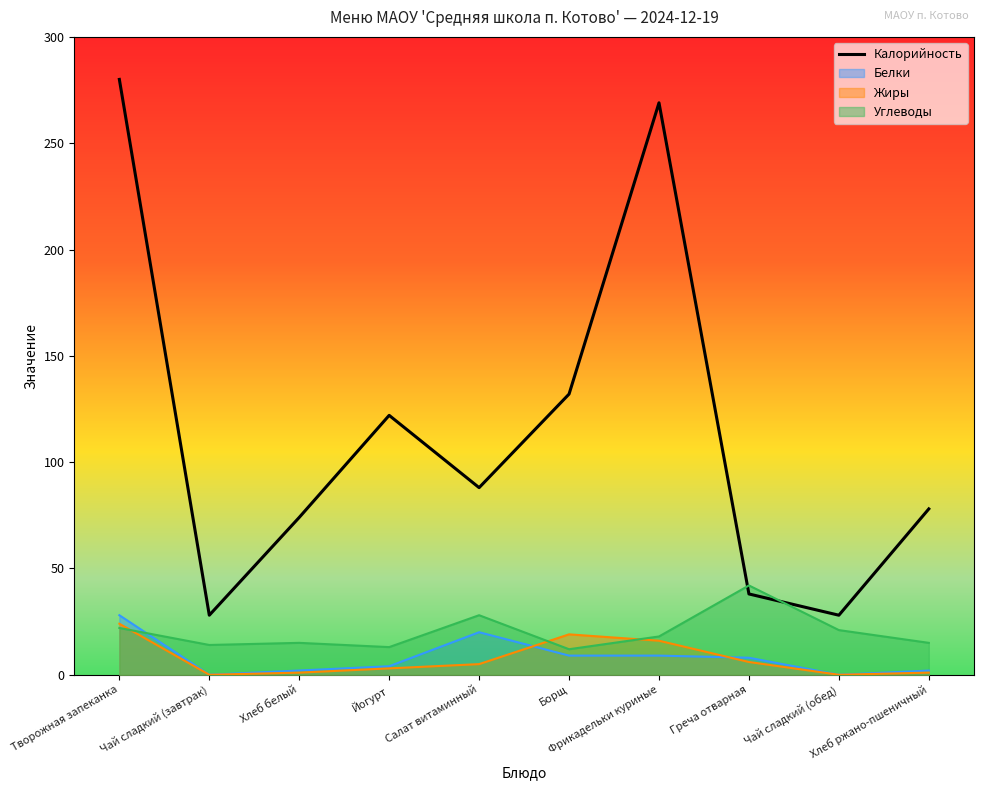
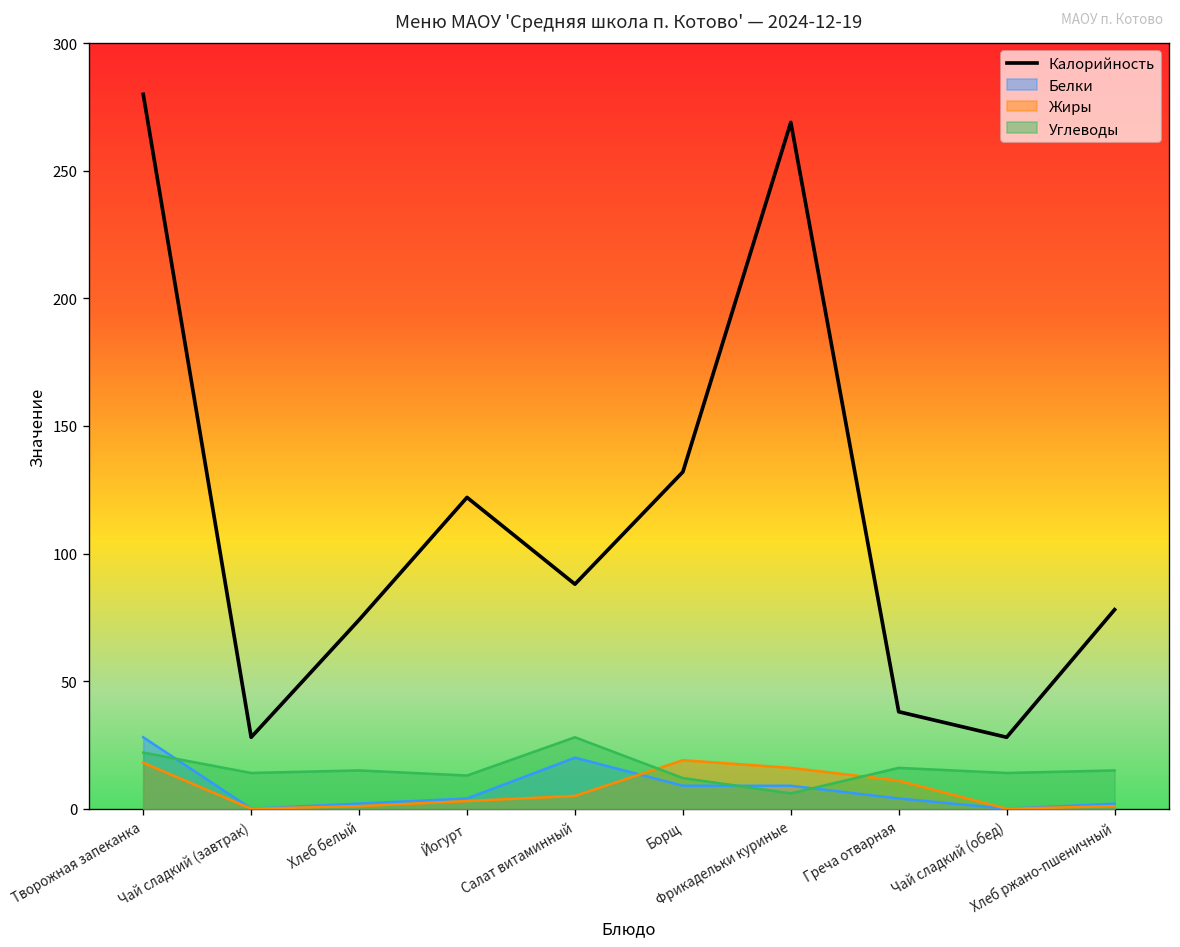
  {
    "Калорийность": {
      "Творожная запеканка": 280,
      "Чай сладкий (завтрак)": 28,
      "Хлеб белый": 74,
      "Йогурт": 122,
      "Салат витаминный": 88,
      "Борщ": 132,
      "Фрикадельки куриные": 269,
      "Греча отварная": 38,
      "Чай сладкий (обед)": 28,
      "Хлеб ржано-пшеничный": 78
    },
    "Белки": {
      "Творожная запеканка": 28,
      "Салат витаминный": 20,
      "Борщ": 9,
      "Фрикадельки куриные": 9,
-     "Греча отварная": 8
+     "Греча отварная": 4
    },
    "Жиры": {
-     "Творожная запеканка": 24,
+     "Творожная запеканка": 18,
      "Салат витаминный": 5,
      "Борщ": 19,
      "Фрикадельки куриные": 16,
-     "Греча отварная": 6
+     "Греча отварная": 11
    },
    "Углеводы": {
      "Творожная запеканка": 22,
      "Чай сладкий (завтрак)": 14,
      "Хлеб белый": 15,
      "Йогурт": 13,
      "Салат витаминный": 28,
      "Борщ": 12,
-     "Фрикадельки куриные": 18,
-     "Греча отварная": 42,
-     "Чай сладкий (обед)": 21,
+     "Фрикадельки куриные": 6,
+     "Греча отварная": 16,
+     "Чай сладкий (обед)": 14,
      "Хлеб ржано-пшеничный": 15
    }
  }
